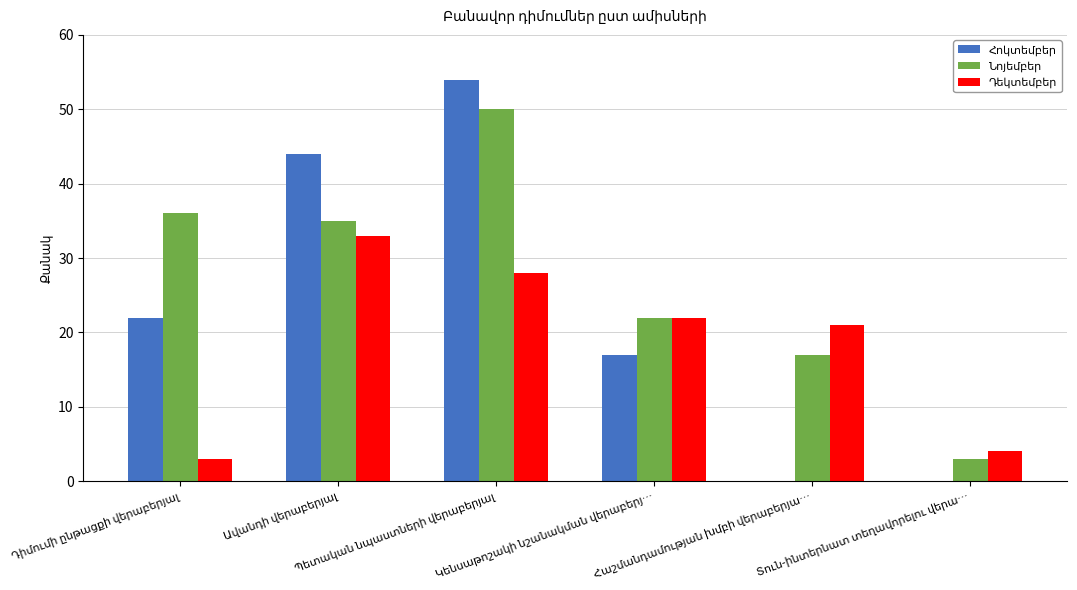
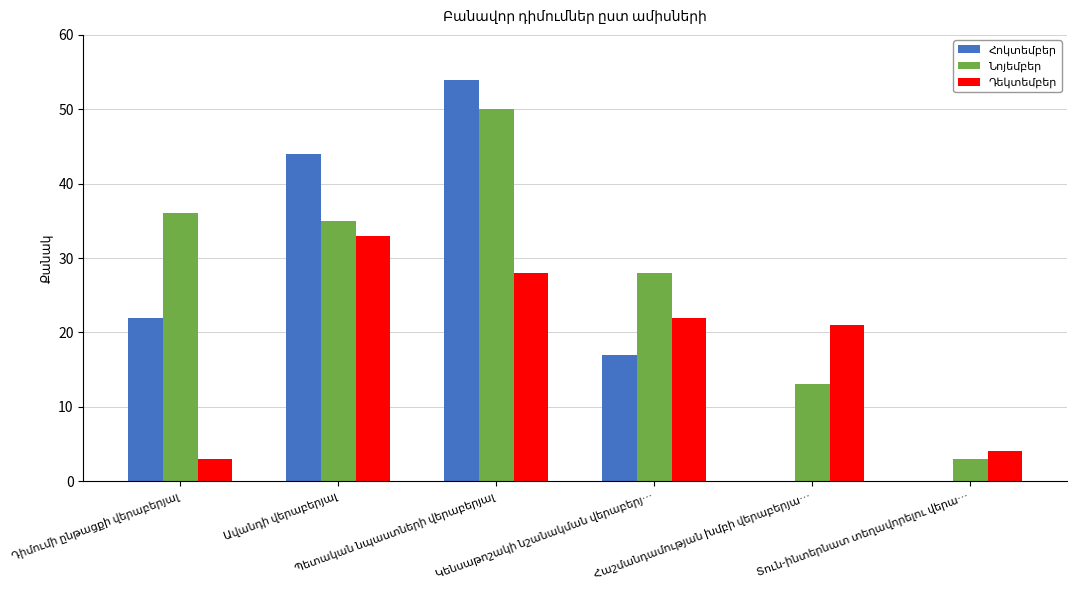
  {
    "Հոկտեմբեր": {
      "Դիմումի ընթացքի վերաբերյալ": 22,
      "Ավանդի վերաբերյալ": 44,
      "Պետական նպաստների վերաբերյալ": 54,
      "Կենսաթոշակի նշանակման վերաբերյ…": 17,
      "Հաշմանդամության խմբի վերաբերյա…": 0,
      "Տուն-ինտերնատ տեղավորելու վերա…": 0
    },
    "Նոյեմբեր": {
      "Դիմումի ընթացքի վերաբերյալ": 36,
      "Ավանդի վերաբերյալ": 35,
      "Պետական նպաստների վերաբերյալ": 50,
-     "Կենսաթոշակի նշանակման վերաբերյ…": 22,
-     "Հաշմանդամության խմբի վերաբերյա…": 17,
+     "Կենսաթոշակի նշանակման վերաբերյ…": 28,
+     "Հաշմանդամության խմբի վերաբերյա…": 13,
      "Տուն-ինտերնատ տեղավորելու վերա…": 3
    },
    "Դեկտեմբեր": {
      "Դիմումի ընթացքի վերաբերյալ": 3,
      "Ավանդի վերաբերյալ": 33,
      "Պետական նպաստների վերաբերյալ": 28,
      "Կենսաթոշակի նշանակման վերաբերյ…": 22,
      "Հաշմանդամության խմբի վերաբերյա…": 21,
      "Տուն-ինտերնատ տեղավորելու վերա…": 4
    }
  }
